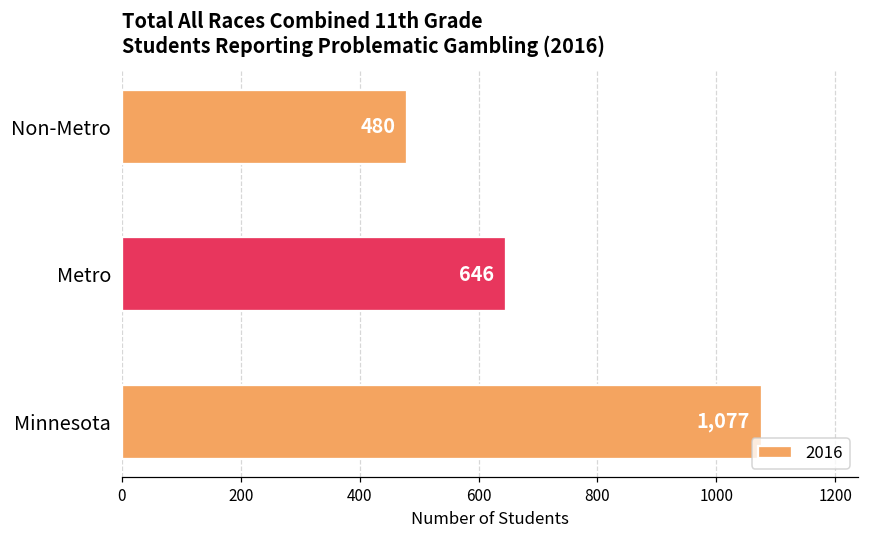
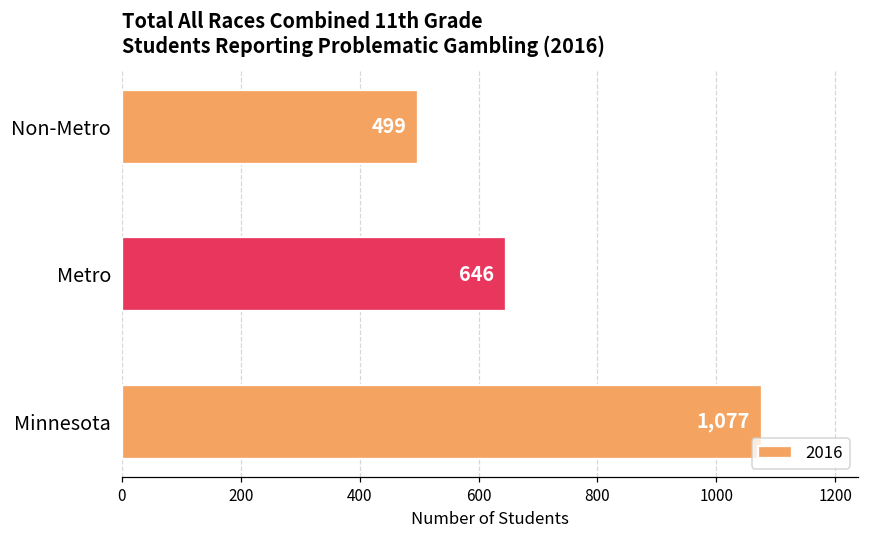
  {
-   "Non-Metro": "480",
+   "Non-Metro": "499",
    "Minnesota": "1,077"
  }
